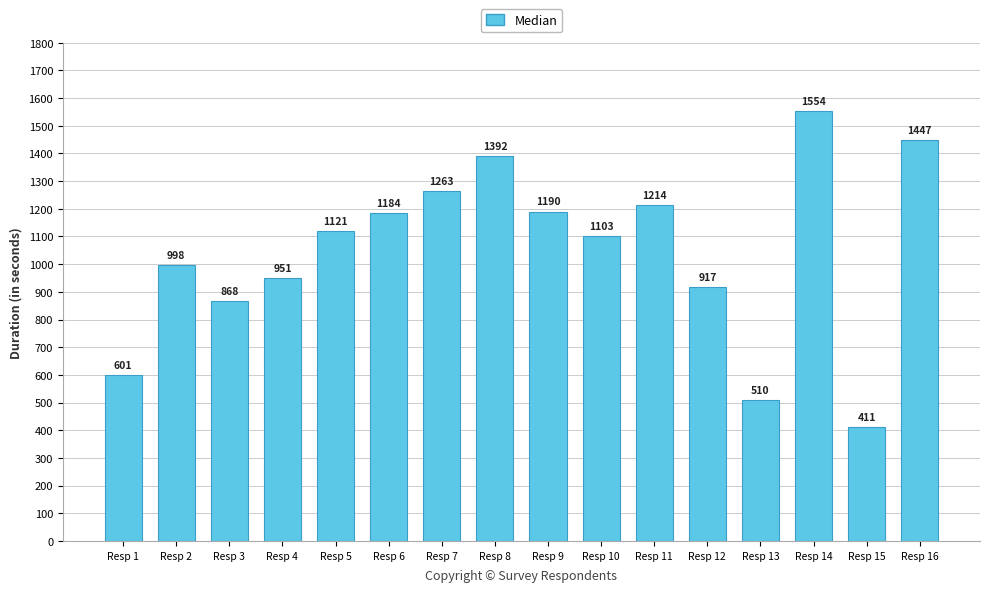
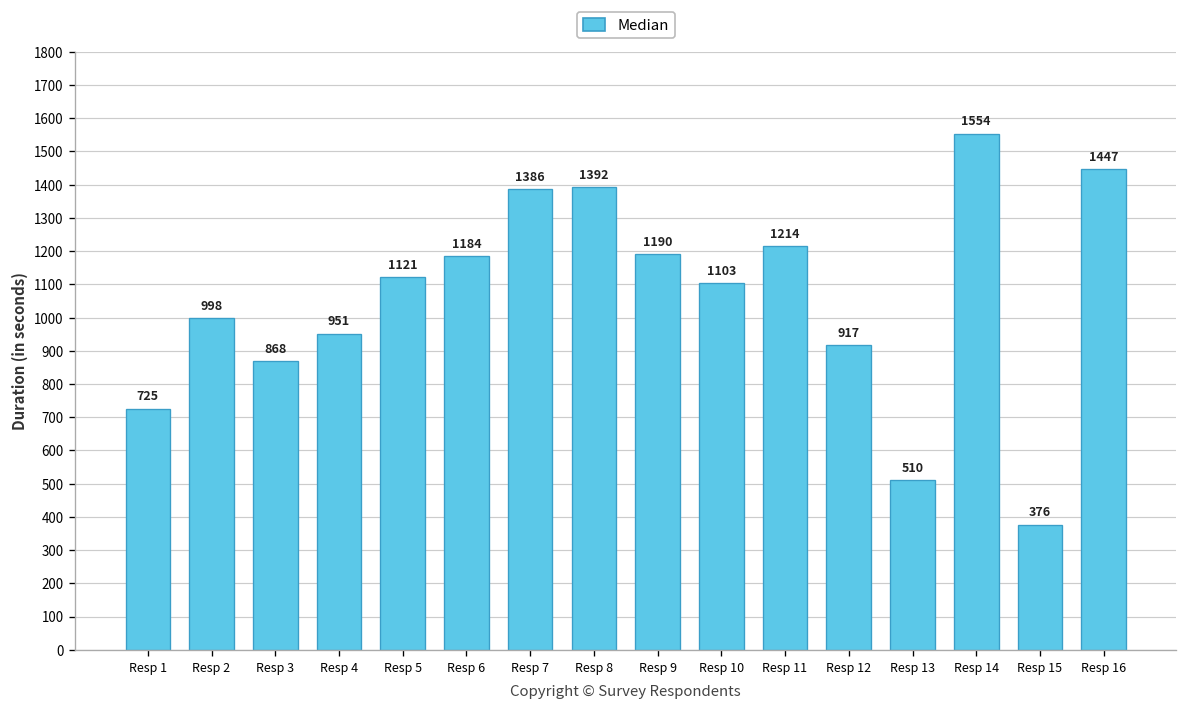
  {
-   "Resp 1": 601,
+   "Resp 1": 725,
    "Resp 2": 998,
    "Resp 3": 868,
    "Resp 4": 951,
    "Resp 5": 1121,
    "Resp 6": 1184,
-   "Resp 7": 1263,
+   "Resp 7": 1386,
    "Resp 8": 1392,
    "Resp 9": 1190,
    "Resp 10": 1103,
    "Resp 11": 1214,
    "Resp 12": 917,
    "Resp 13": 510,
    "Resp 14": 1554,
-   "Resp 15": 411,
+   "Resp 15": 376,
    "Resp 16": 1447
  }
